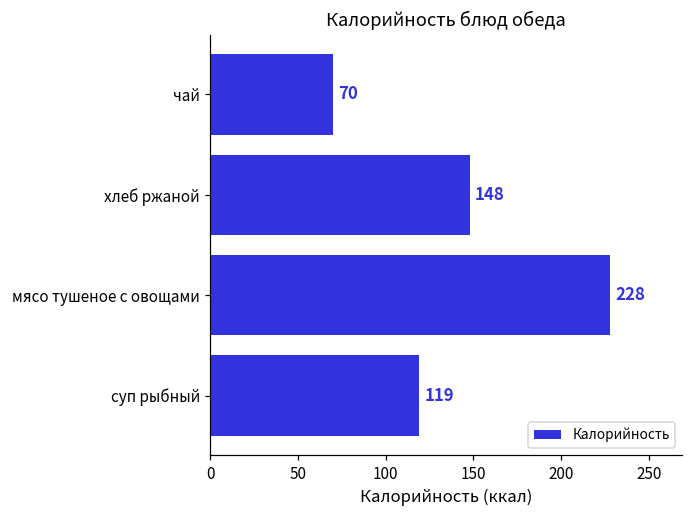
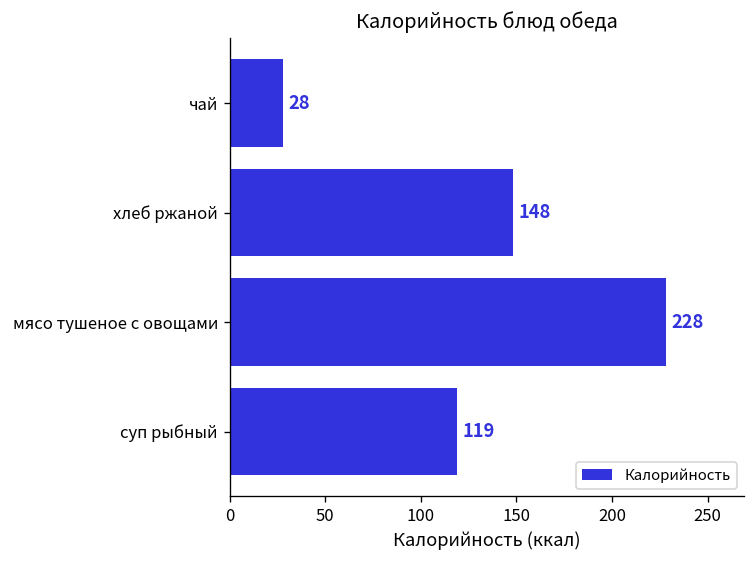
  {
-   "чай": 70,
+   "чай": 28,
    "хлеб ржаной": 148,
    "мясо тушеное с овощами": 228,
    "суп рыбный": 119
  }
